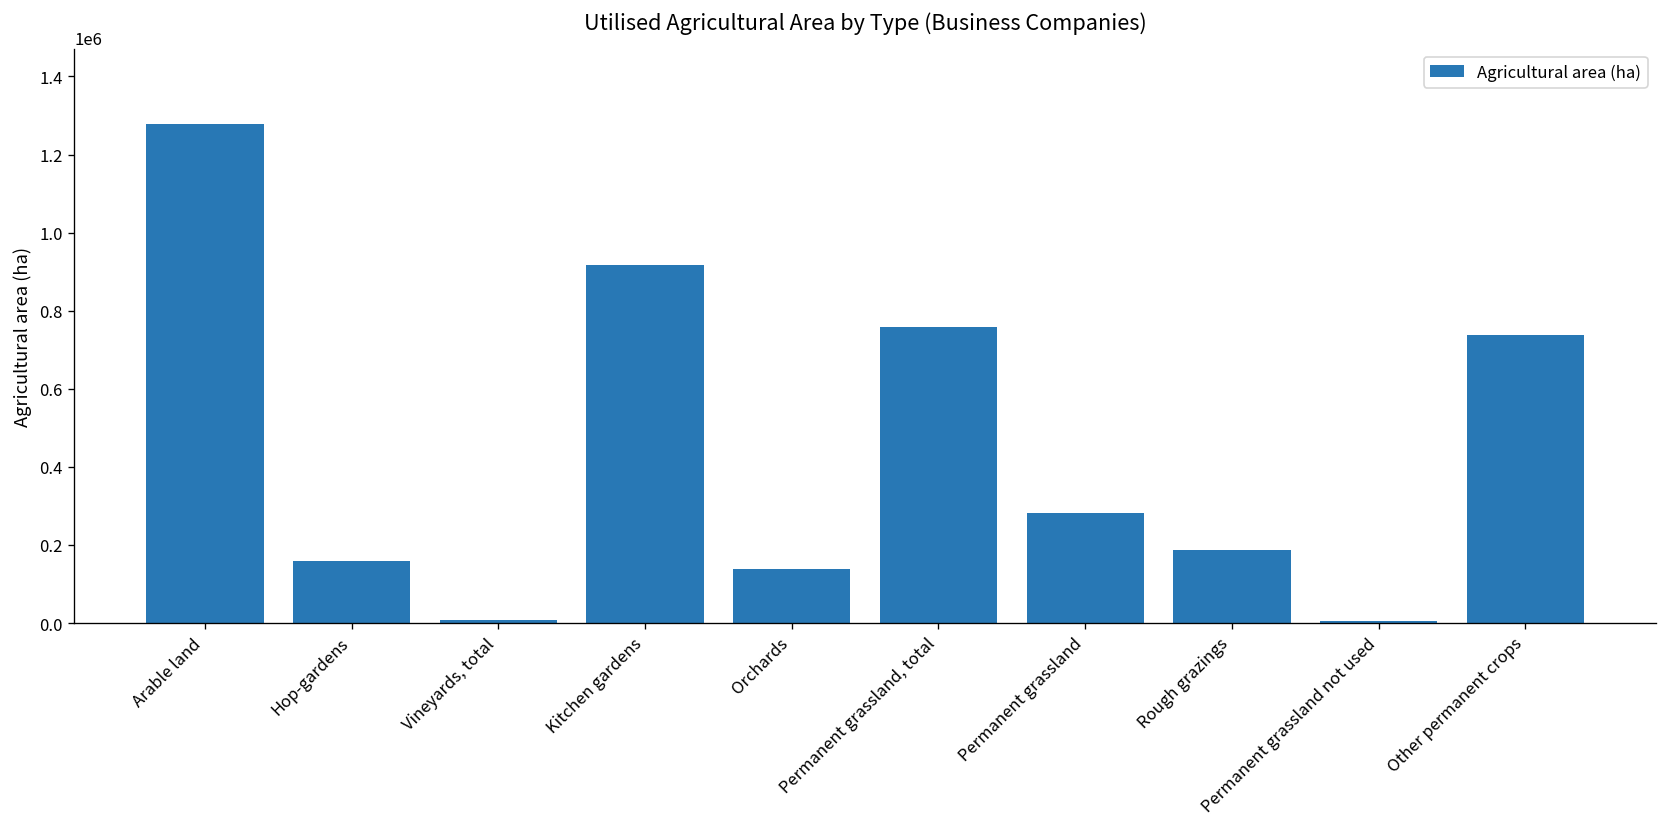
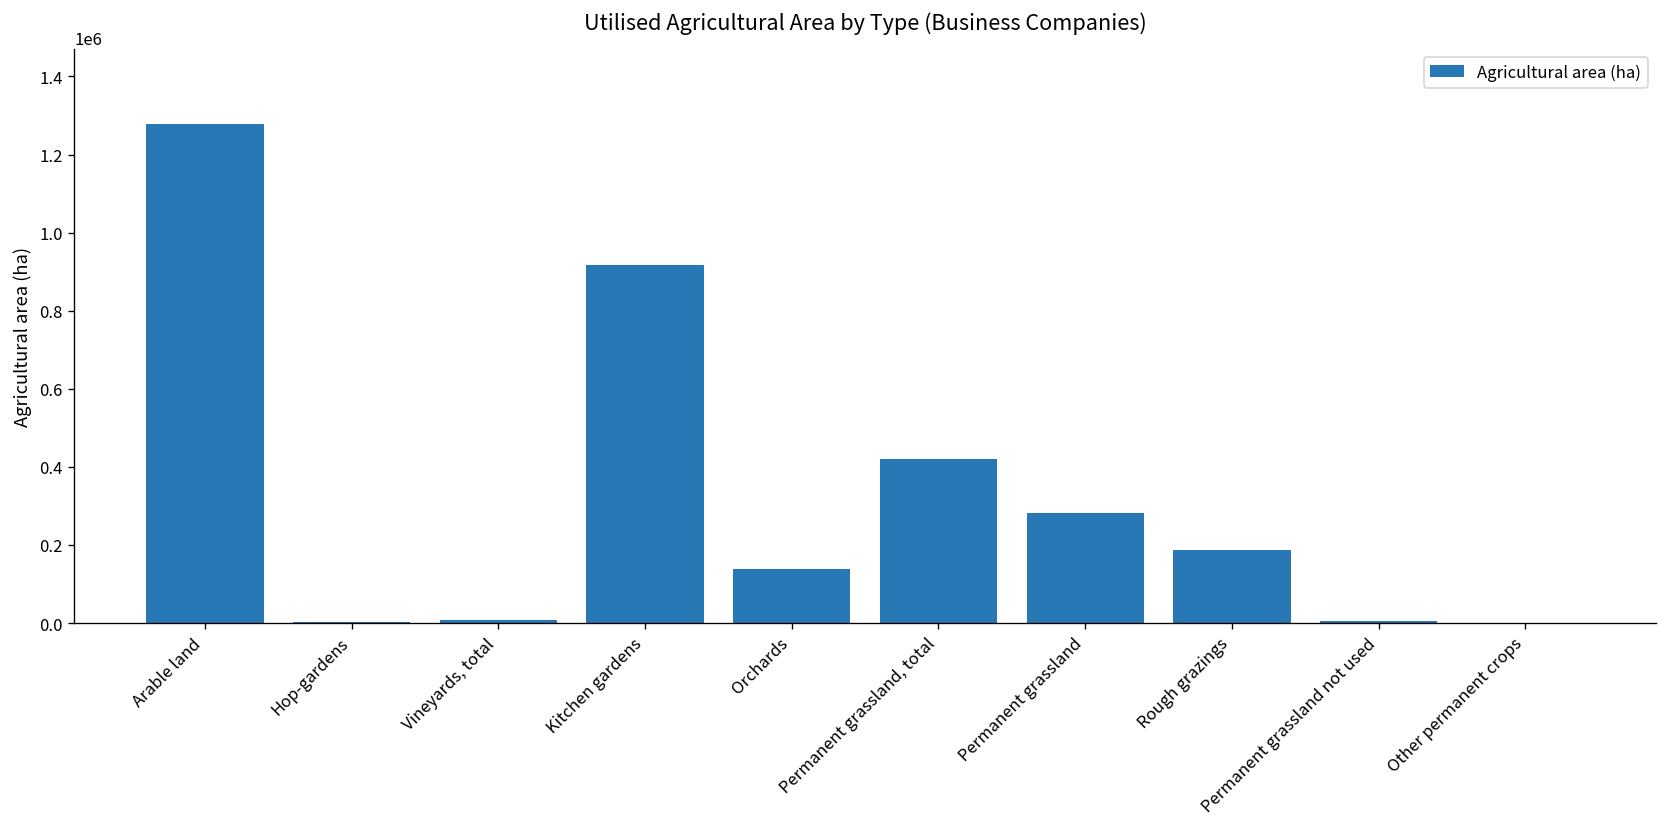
  {
    "Arable land": 1280000,
-   "Hop-gardens": 160000,
+   "Hop-gardens": 0,
    "Vineyards, total": 10000,
    "Kitchen gardens": 920000,
    "Orchards": 140000,
-   "Permanent grassland, total": 760000,
+   "Permanent grassland, total": 420000,
    "Permanent grassland": 280000,
    "Rough grazings": 190000,
-   "Other permanent crops": 740000
+   "Other permanent crops": 0
  }
